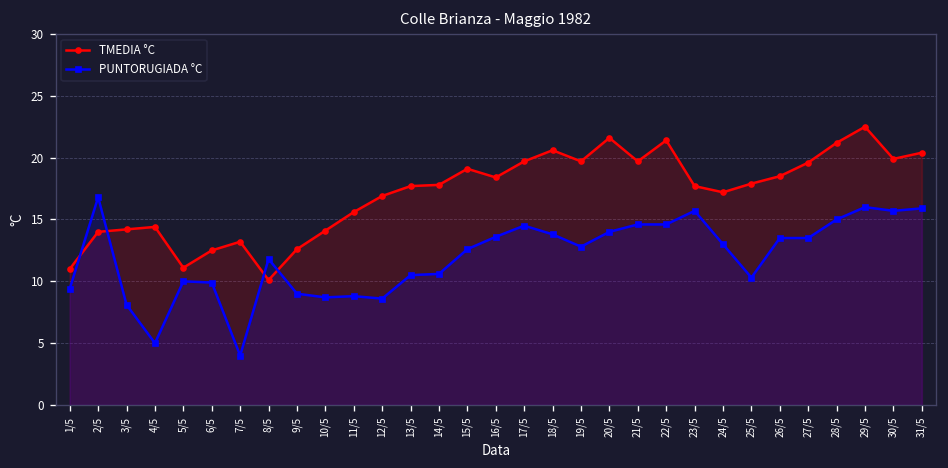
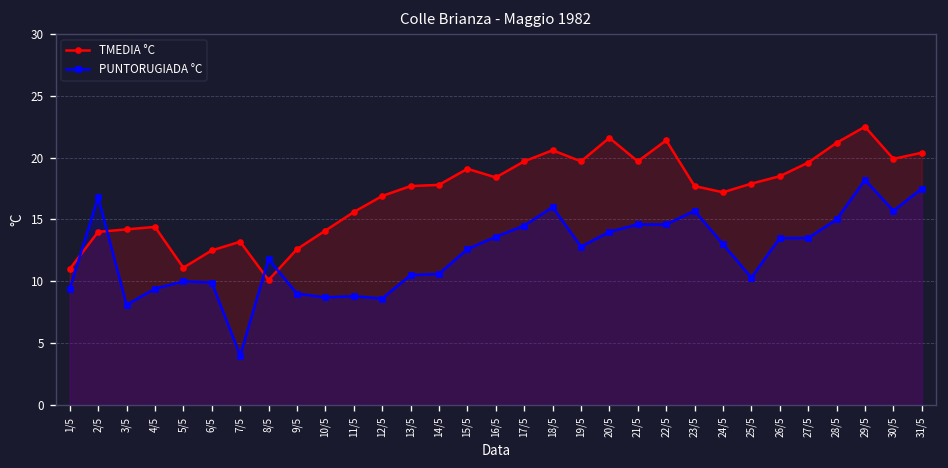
  {
    "TMEDIA °C": {
      "1/5": 11.0,
      "2/5": 14.0,
      "3/5": 14.2,
      "4/5": 14.4,
      "5/5": 11.1,
      "6/5": 12.5,
      "7/5": 13.2,
      "8/5": 10.1,
      "9/5": 12.6,
      "10/5": 14.1,
      "11/5": 15.6,
      "12/5": 16.9,
      "13/5": 17.7,
      "14/5": 17.8,
      "15/5": 19.1,
      "16/5": 18.4,
      "17/5": 19.7,
      "18/5": 20.6,
      "19/5": 19.7,
      "20/5": 21.6,
      "21/5": 19.7,
      "22/5": 21.4,
      "23/5": 17.7,
      "24/5": 17.2,
      "25/5": 17.9,
      "26/5": 18.5,
      "27/5": 19.6,
      "28/5": 21.2,
      "29/5": 22.5,
      "30/5": 19.9,
      "31/5": 20.4
    },
    "PUNTORUGIADA °C": {
      "1/5": 9.4,
      "2/5": 16.8,
      "3/5": 8.1,
-     "4/5": 5.0,
+     "4/5": 9.4,
      "5/5": 10.0,
      "6/5": 9.9,
      "7/5": 4.0,
      "8/5": 11.8,
      "9/5": 9.0,
      "10/5": 8.7,
      "11/5": 8.8,
      "12/5": 8.6,
      "13/5": 10.5,
      "14/5": 10.6,
      "15/5": 12.6,
      "16/5": 13.6,
      "17/5": 14.5,
-     "18/5": 13.8,
+     "18/5": 16.0,
      "19/5": 12.8,
      "20/5": 14.0,
      "21/5": 14.6,
      "22/5": 14.6,
      "23/5": 15.7,
      "24/5": 13.0,
      "25/5": 10.3,
      "26/5": 13.5,
      "27/5": 13.5,
      "28/5": 15.0,
-     "29/5": 16.0,
+     "29/5": 18.2,
      "30/5": 15.7,
-     "31/5": 15.9
+     "31/5": 17.5
    }
  }
